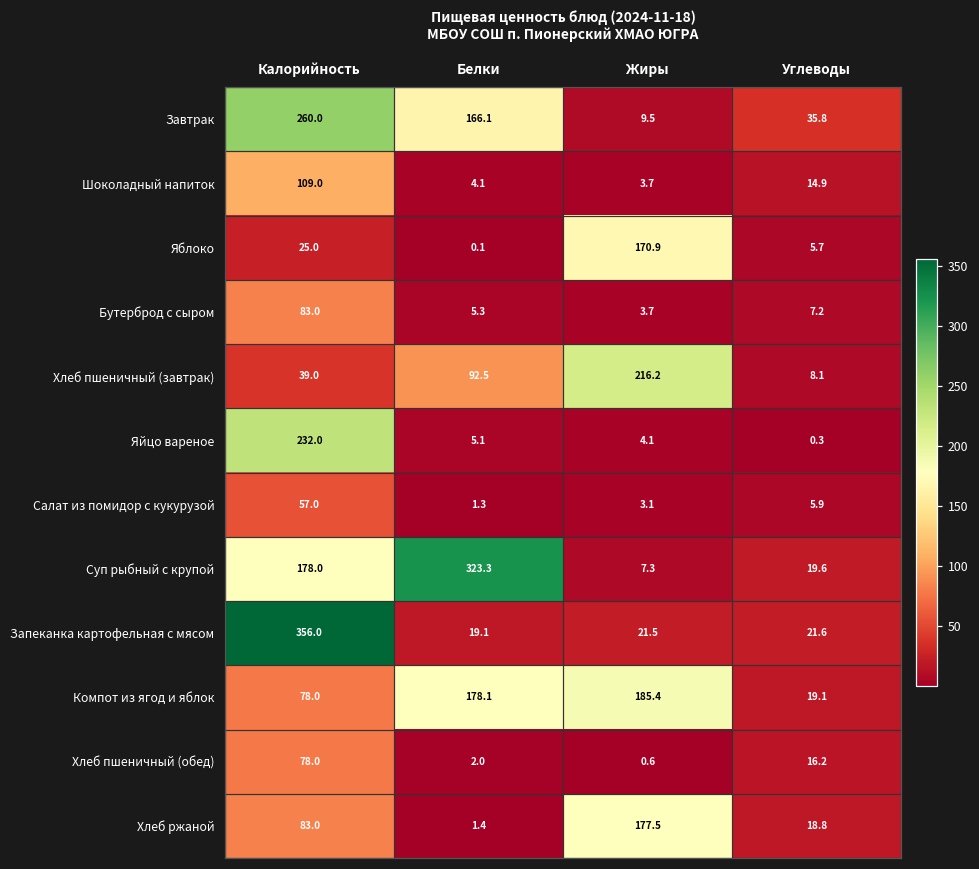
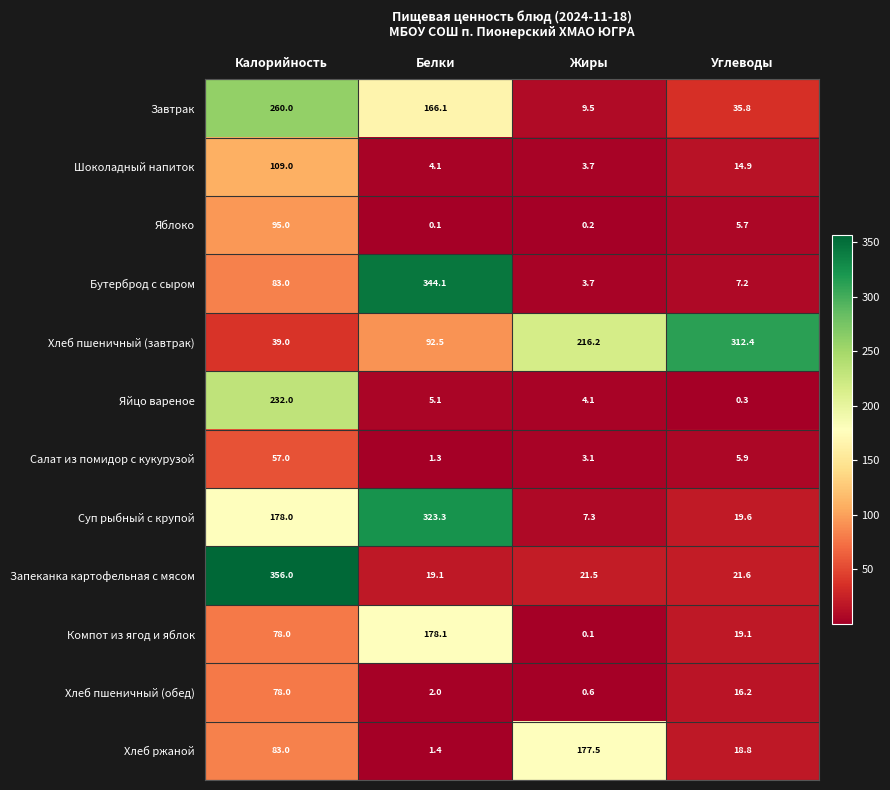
  {
    "Завтрак": {
      "Калорийность": 260.0,
      "Белки": 166.1,
      "Жиры": 9.5,
      "Углеводы": 35.8
    },
    "Шоколадный напиток": {
      "Калорийность": 109.0,
      "Белки": 4.1,
      "Жиры": 3.7,
      "Углеводы": 14.9
    },
    "Яблоко": {
-     "Калорийность": 25.0,
+     "Калорийность": 95.0,
      "Белки": 0.1,
-     "Жиры": 170.9,
+     "Жиры": 0.2,
      "Углеводы": 5.7
    },
    "Бутерброд с сыром": {
      "Калорийность": 83.0,
-     "Белки": 5.3,
+     "Белки": 344.1,
      "Жиры": 3.7,
      "Углеводы": 7.2
    },
    "Хлеб пшеничный (завтрак)": {
      "Калорийность": 39.0,
      "Белки": 92.5,
      "Жиры": 216.2,
-     "Углеводы": 8.1
+     "Углеводы": 312.4
    },
    "Яйцо вареное": {
      "Калорийность": 232.0,
      "Белки": 5.1,
      "Жиры": 4.1,
      "Углеводы": 0.3
    },
    "Салат из помидор с кукурузой": {
      "Калорийность": 57.0,
      "Белки": 1.3,
      "Жиры": 3.1,
      "Углеводы": 5.9
    },
    "Суп рыбный с крупой": {
      "Калорийность": 178.0,
      "Белки": 323.3,
      "Жиры": 7.3,
      "Углеводы": 19.6
    },
    "Запеканка картофельная с мясом": {
      "Калорийность": 356.0,
      "Белки": 19.1,
      "Жиры": 21.5,
      "Углеводы": 21.6
    },
    "Компот из ягод и яблок": {
      "Калорийность": 78.0,
      "Белки": 178.1,
-     "Жиры": 185.4,
+     "Жиры": 0.1,
      "Углеводы": 19.1
    },
    "Хлеб пшеничный (обед)": {
      "Калорийность": 78.0,
      "Белки": 2.0,
      "Жиры": 0.6,
      "Углеводы": 16.2
    },
    "Хлеб ржаной": {
      "Калорийность": 83.0,
      "Белки": 1.4,
      "Жиры": 177.5,
      "Углеводы": 18.8
    }
  }
